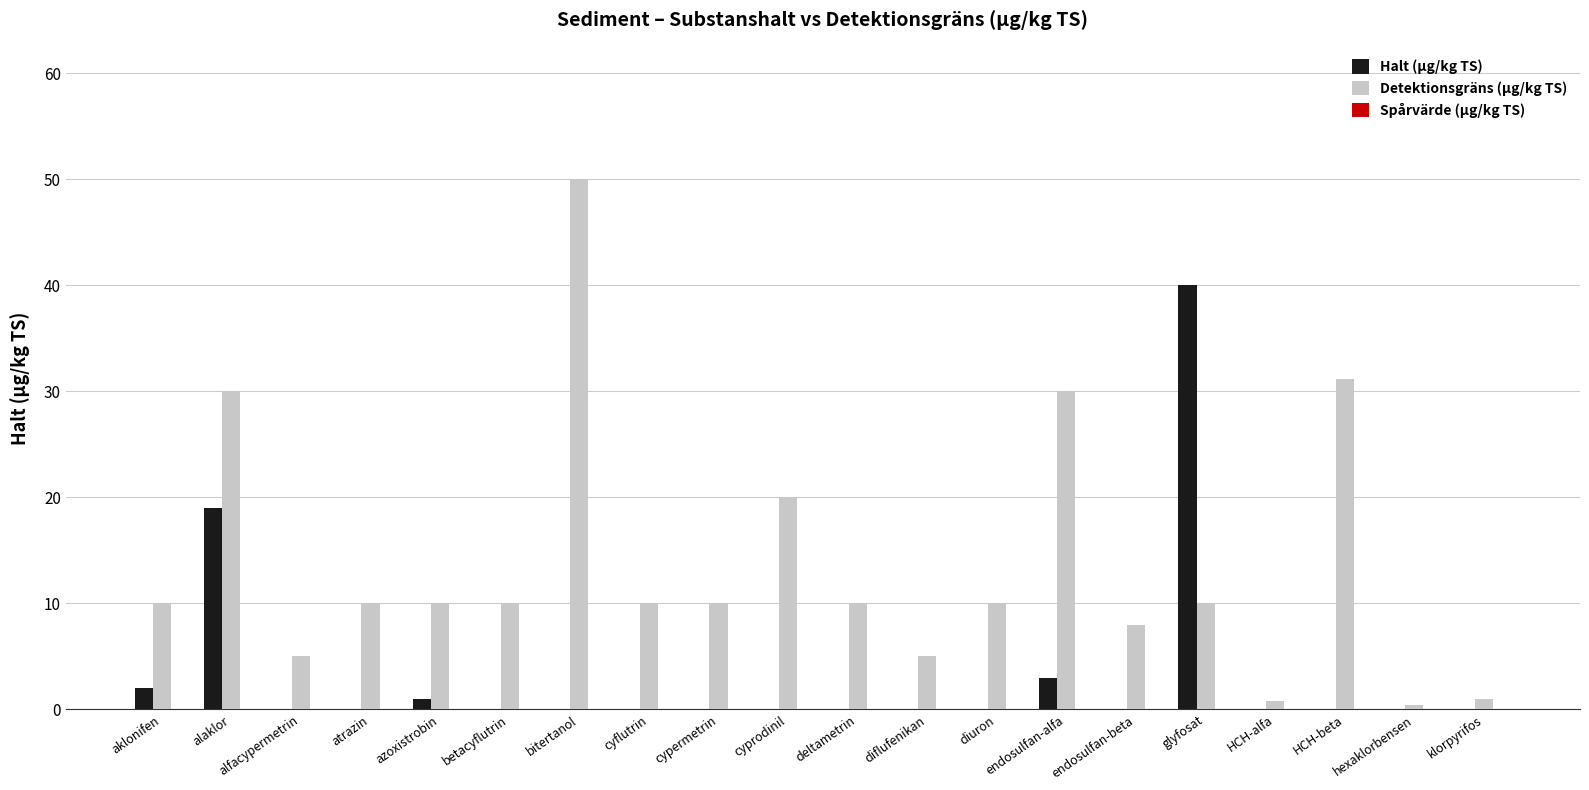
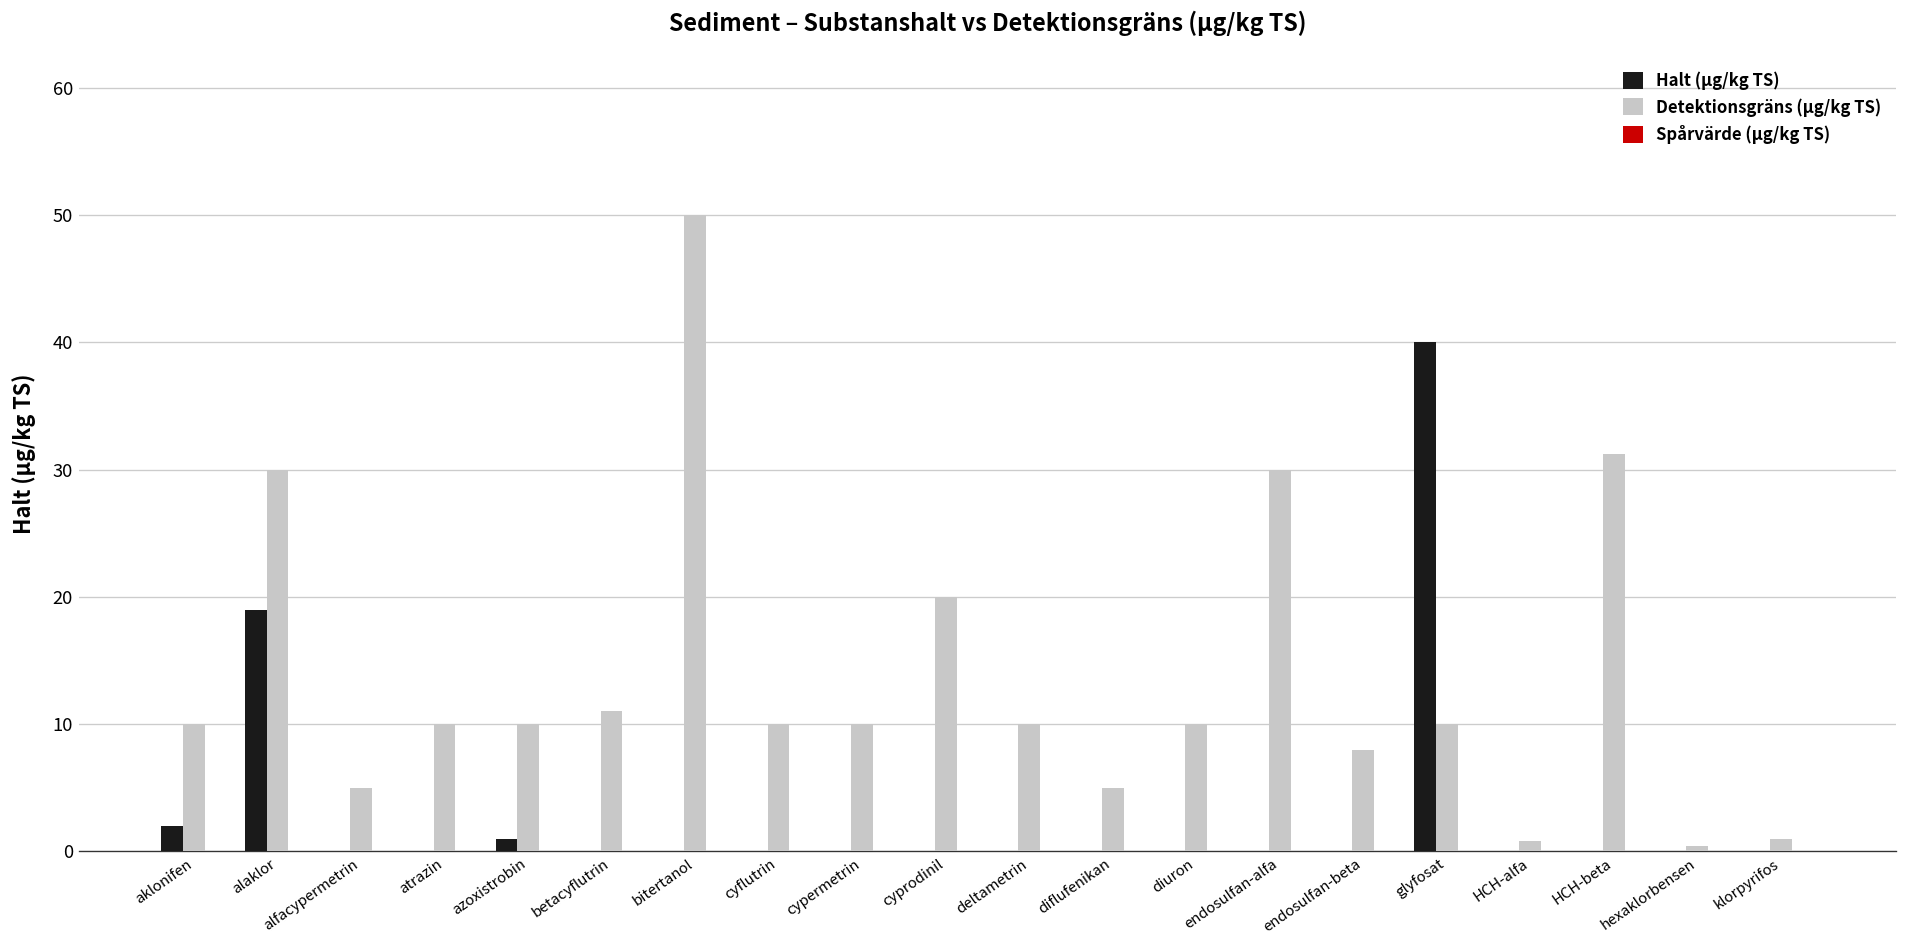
  {
    "Halt (µg/kg TS)": {
      "aklonifen": 2,
      "alaklor": 19,
      "alfacypermetrin": 0,
      "atrazin": 0,
      "azoxistrobin": 1,
      "betacyflutrin": 0,
      "bitertanol": 0,
      "cyflutrin": 0,
      "cypermetrin": 0,
      "cyprodinil": 0,
      "deltametrin": 0,
      "diflufenikan": 0,
      "diuron": 0,
-     "endosulfan-alfa": 3,
+     "endosulfan-alfa": 0,
      "endosulfan-beta": 0,
      "glyfosat": 40,
      "HCH-alfa": 0,
      "HCH-beta": 0,
      "hexaklorbensen": 0,
      "klorpyrifos": 0
    },
    "Detektionsgräns (µg/kg TS)": {
      "aklonifen": 10,
      "alaklor": 30,
      "alfacypermetrin": 5,
      "atrazin": 10,
      "azoxistrobin": 10,
-     "betacyflutrin": 10,
+     "betacyflutrin": 11,
      "bitertanol": 50,
      "cyflutrin": 10,
      "cypermetrin": 10,
      "cyprodinil": 20,
      "deltametrin": 10,
      "diflufenikan": 5,
      "diuron": 10,
      "endosulfan-alfa": 30,
      "endosulfan-beta": 8,
      "glyfosat": 10,
      "HCH-alfa": 1,
      "HCH-beta": 31,
      "hexaklorbensen": 0.4,
      "klorpyrifos": 1
    },
    "Spårvärde (µg/kg TS)": {
      "aklonifen": 0,
      "alaklor": 0,
      "alfacypermetrin": 0,
      "atrazin": 0,
      "azoxistrobin": 0,
      "betacyflutrin": 0,
      "bitertanol": 0,
      "cyflutrin": 0,
      "cypermetrin": 0,
      "cyprodinil": 0,
      "deltametrin": 0,
      "diflufenikan": 0,
      "diuron": 0,
      "endosulfan-alfa": 0,
      "endosulfan-beta": 0,
      "glyfosat": 0,
      "HCH-alfa": 0,
      "HCH-beta": 0,
      "hexaklorbensen": 0,
      "klorpyrifos": 0
    }
  }
